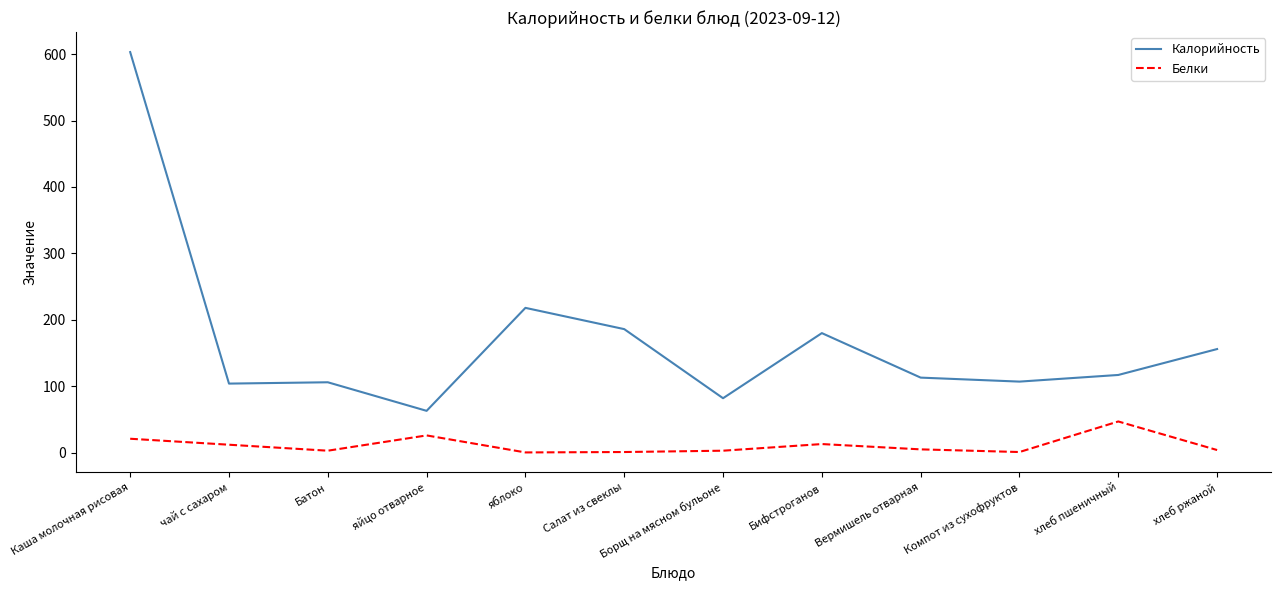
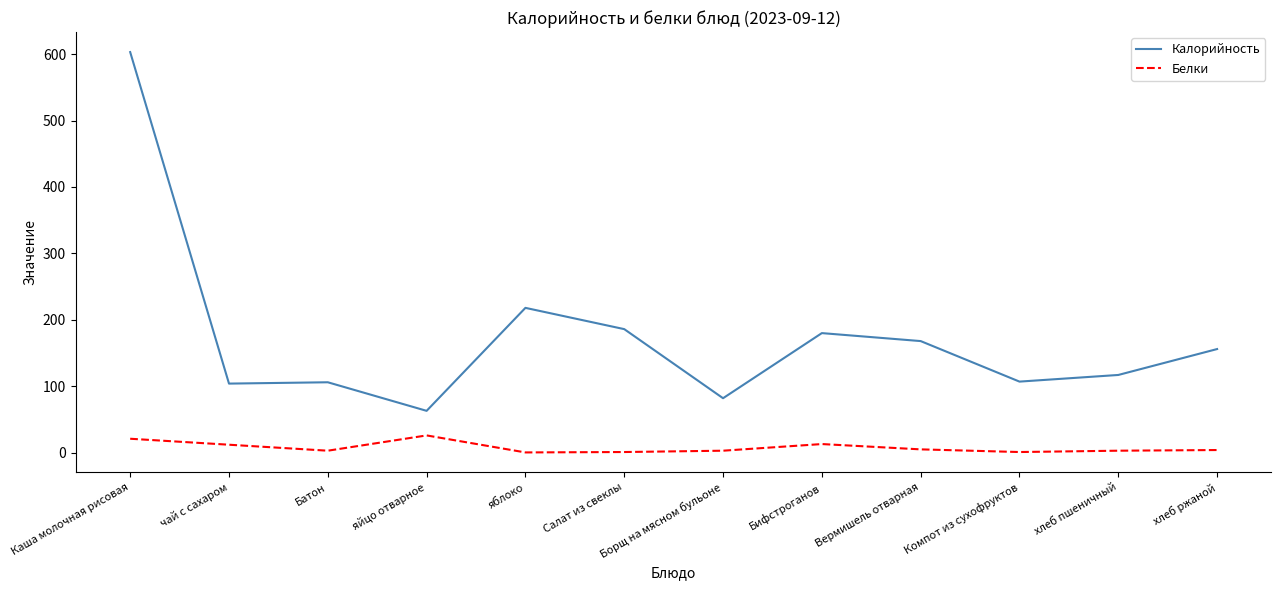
  {
    "Калорийность": {
      "Каша молочная рисовая": 600,
      "чай с сахаром": 100,
      "Батон": 110,
      "яйцо отварное": 60,
      "яблоко": 220,
      "Салат из свеклы": 190,
      "Борщ на мясном бульоне": 80,
      "Бифстроганов": 180,
-     "Вермишель отварная": 110,
+     "Вермишель отварная": 170,
      "Компот из сухофруктов": 110,
      "хлеб пшеничный": 120,
      "хлеб ржаной": 160
    },
    "Белки": {
      "Каша молочная рисовая": 20,
      "чай с сахаром": 10,
      "Батон": 0,
      "яйцо отварное": 30,
      "яблоко": 0,
      "Салат из свеклы": 0,
      "Борщ на мясном бульоне": 0,
      "Бифстроганов": 10,
      "Вермишель отварная": 10,
      "Компот из сухофруктов": 0,
-     "хлеб пшеничный": 50,
+     "хлеб пшеничный": 0,
      "хлеб ржаной": 0
    }
  }
